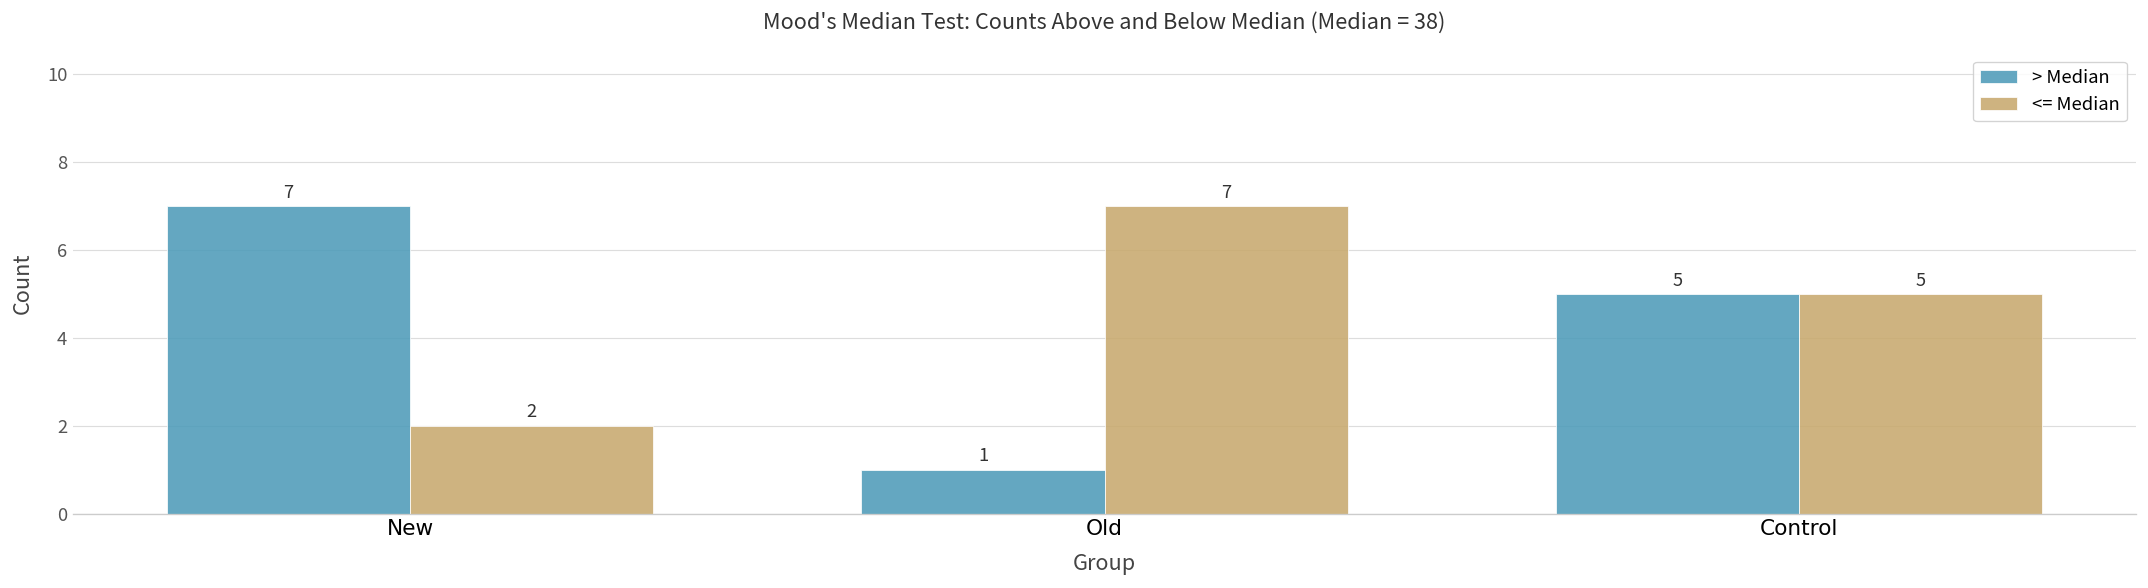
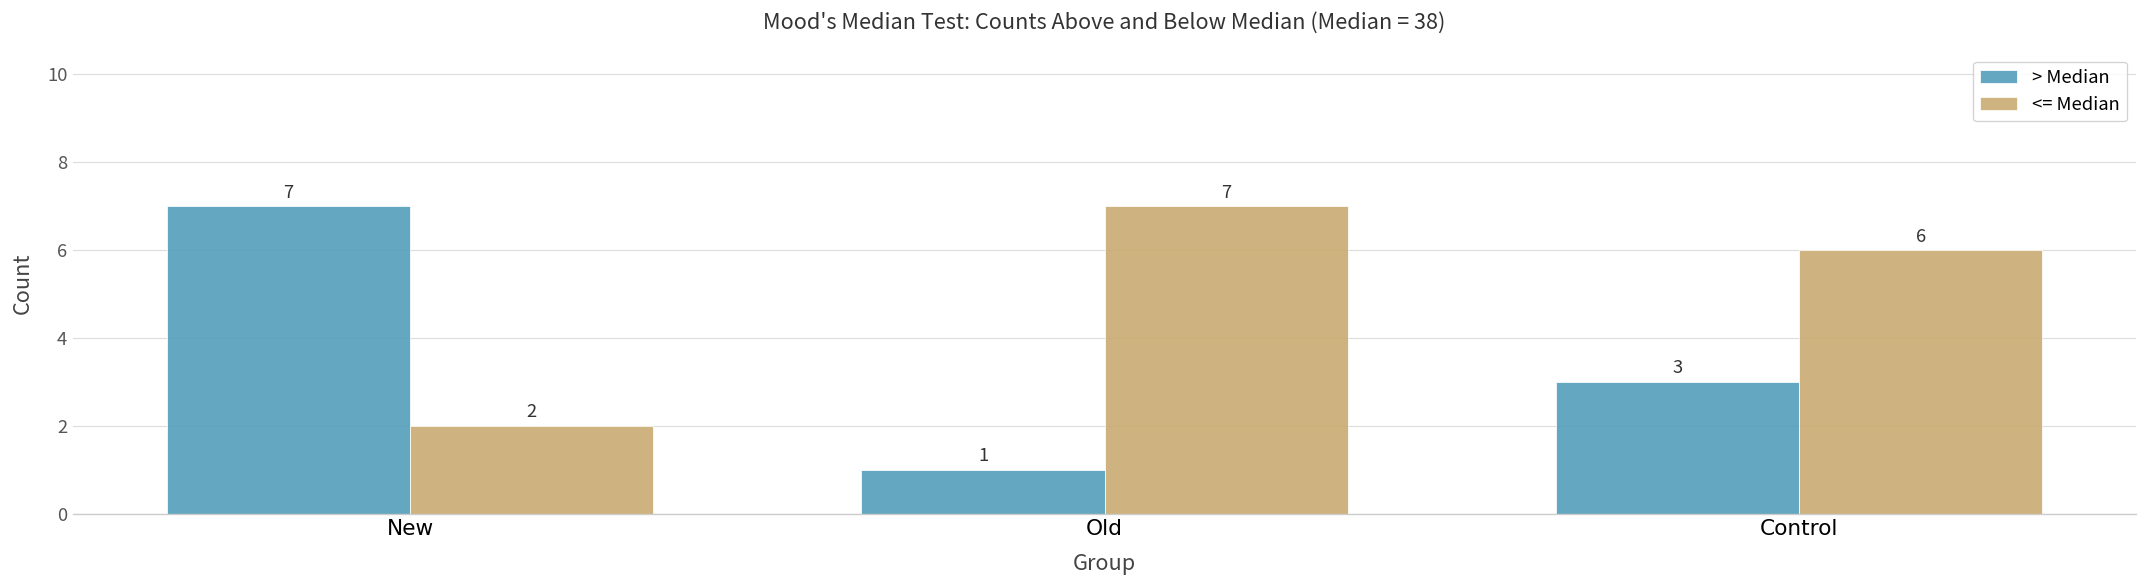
  {
    "> Median": {
      "New": 7,
      "Old": 1,
-     "Control": 5
+     "Control": 3
    },
    "<= Median": {
      "New": 2,
      "Old": 7,
-     "Control": 5
+     "Control": 6
    }
  }
